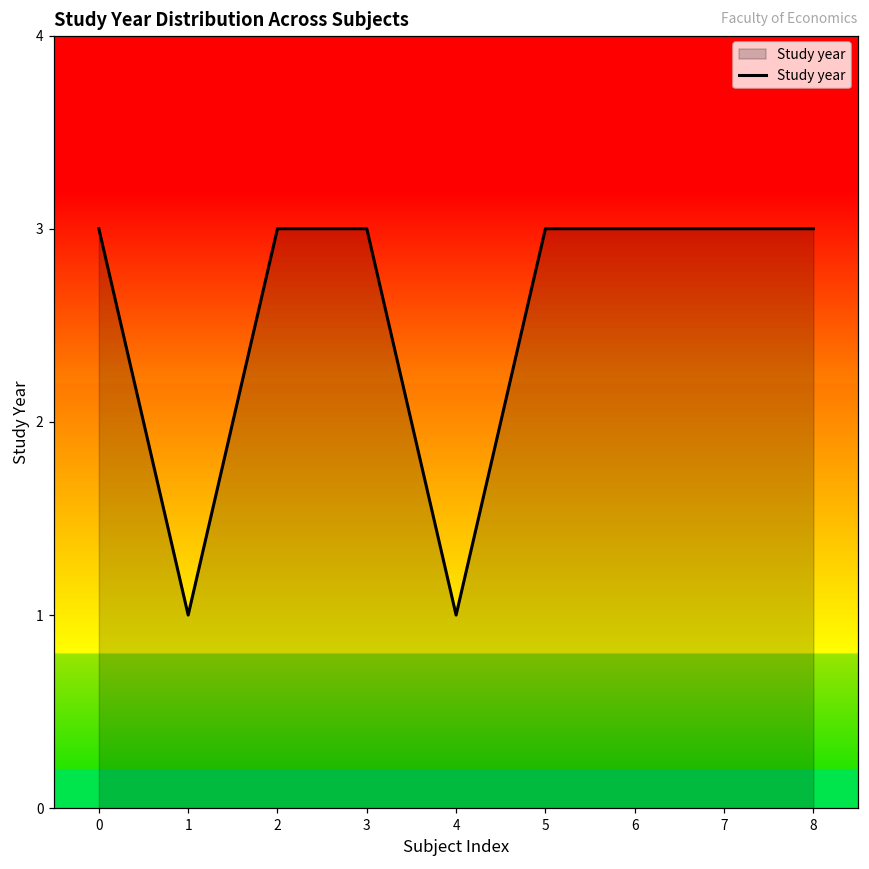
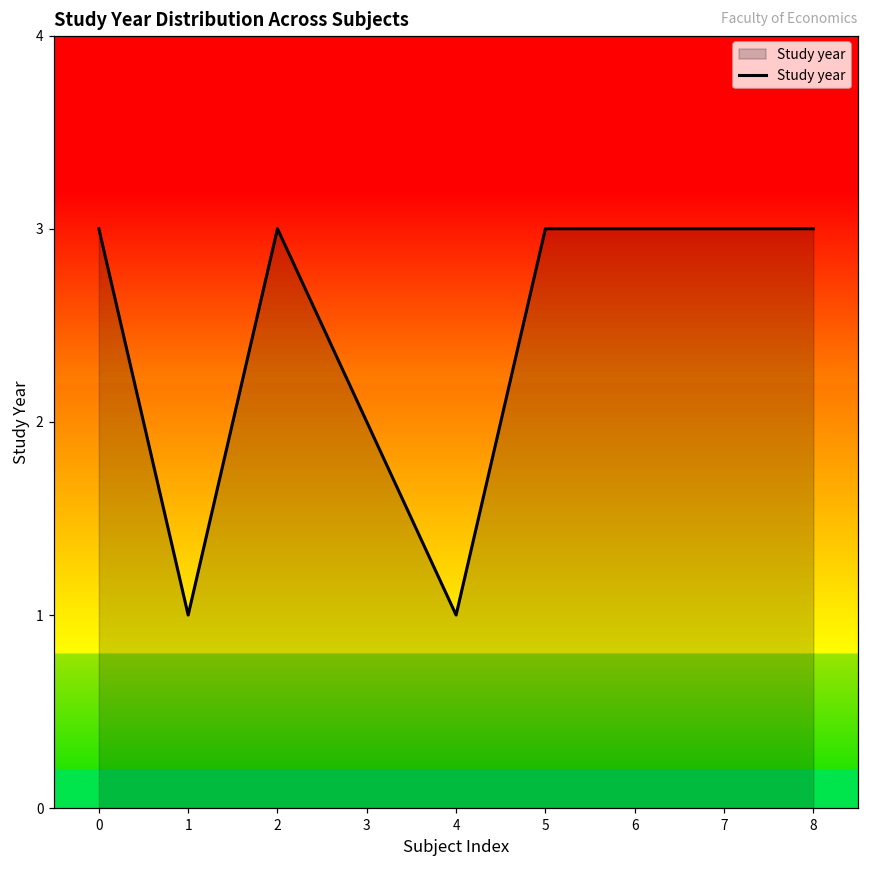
  {
    "0": 3,
    "1": 1,
    "2": 3,
-   "3": 3,
+   "3": 2,
    "4": 1,
    "5": 3,
    "6": 3,
    "7": 3,
    "8": 3
  }
